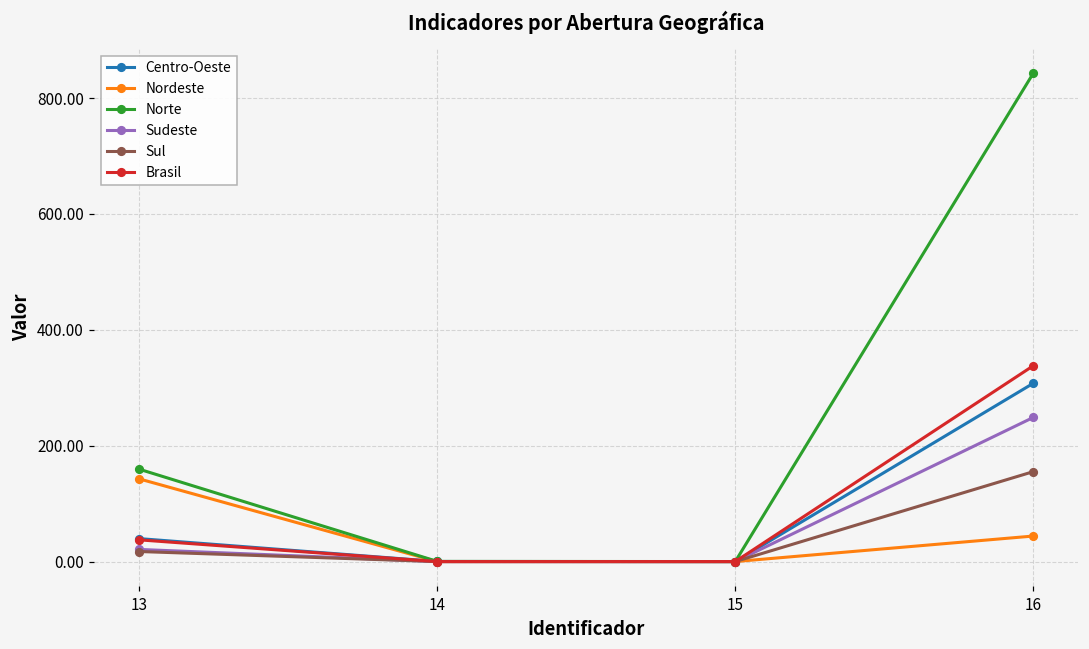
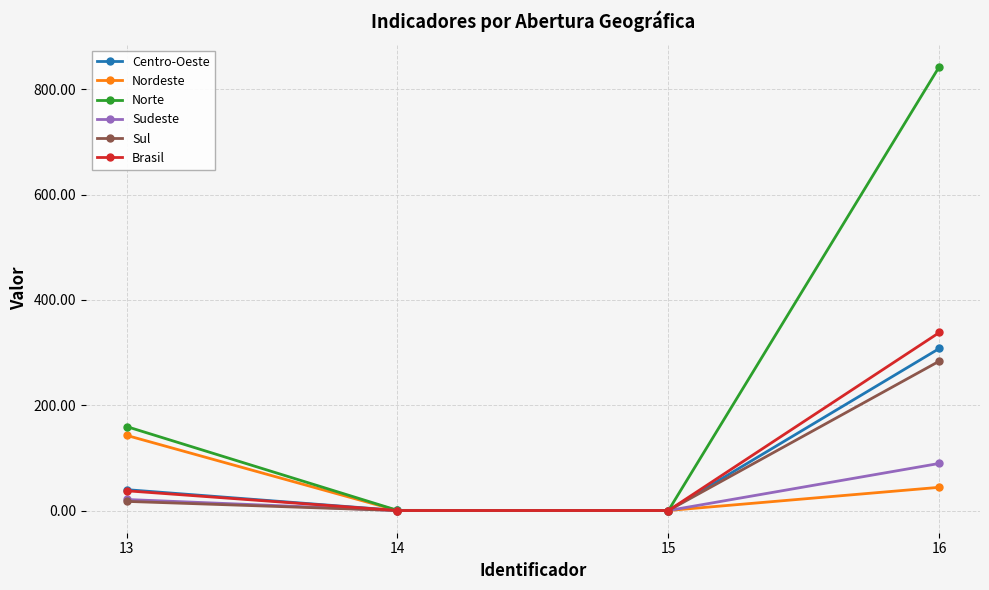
  {
    "Centro-Oeste": {
      "16": 310
    },
    "Nordeste": {
      "13": 140,
      "16": 40
    },
    "Norte": {
      "13": 160,
      "16": 840
    },
    "Sudeste": {
-     "16": 250
+     "16": 90
    },
    "Sul": {
-     "16": 160
+     "16": 280
    },
    "Brasil": {
      "16": 340
    }
  }
